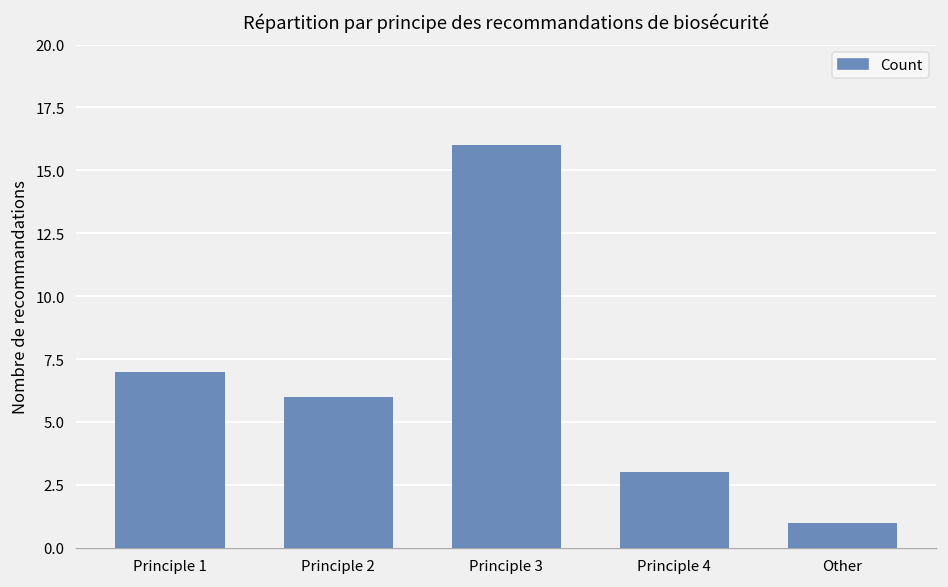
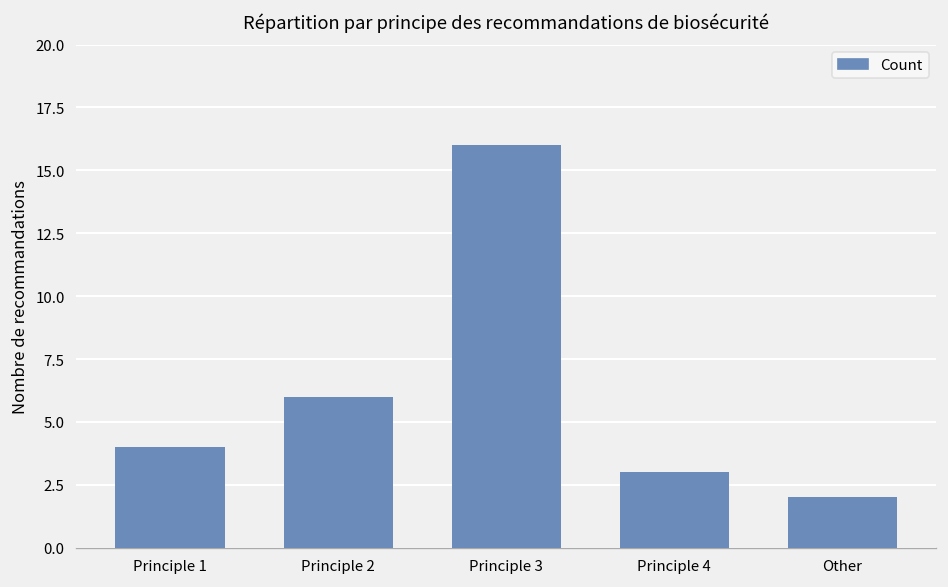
  {
-   "Principle 1": 7,
+   "Principle 1": 4,
    "Principle 2": 6,
    "Principle 3": 16,
    "Principle 4": 3,
-   "Other": 1
+   "Other": 2
  }
